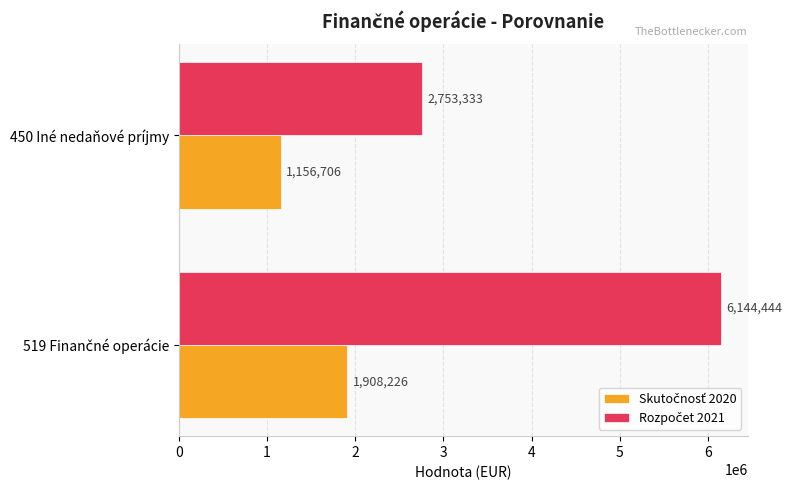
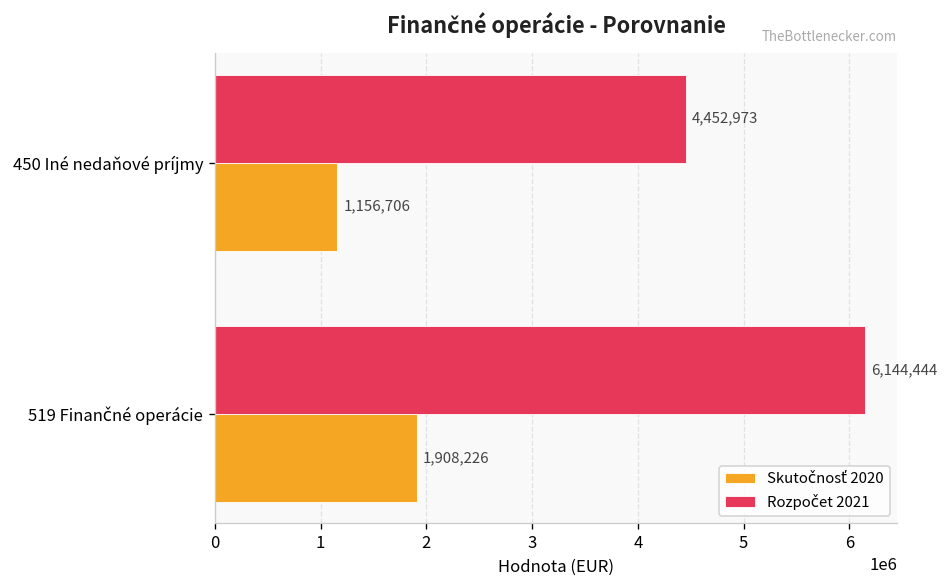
  {
    "Skutočnosť 2020": {
      "450 Iné nedaňové príjmy": "1,156,706",
      "519 Finančné operácie": "1,908,226"
    },
    "Rozpočet 2021": {
-     "450 Iné nedaňové príjmy": "2,753,333",
+     "450 Iné nedaňové príjmy": "4,452,973",
      "519 Finančné operácie": "6,144,444"
    }
  }
